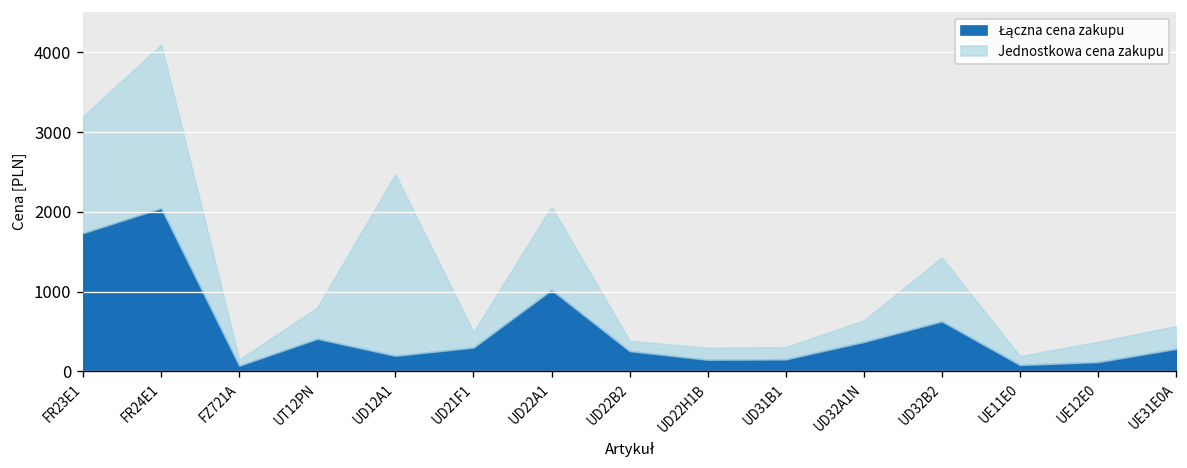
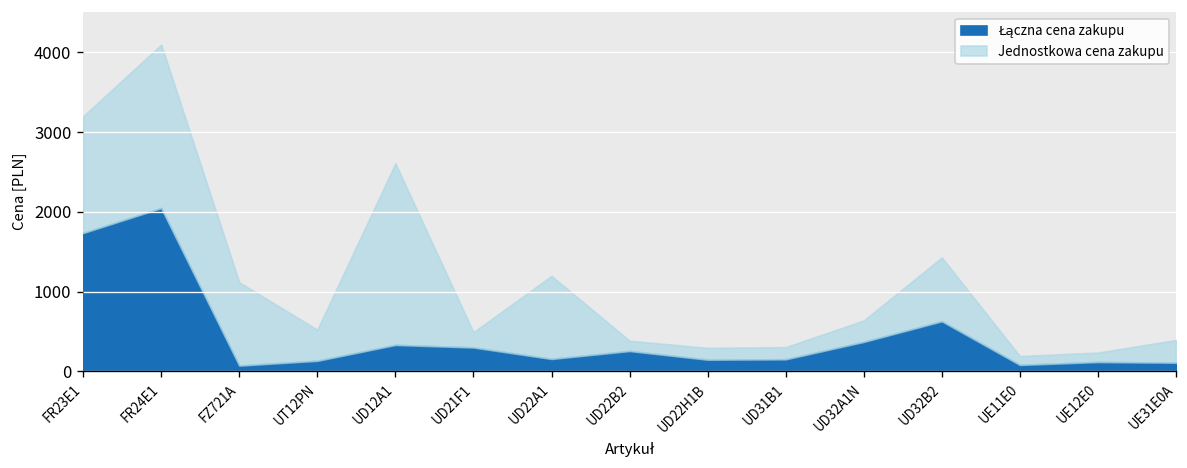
  {
    "Łączna cena zakupu": {
      "FR23E1": 1700,
      "FR24E1": 2000,
      "FZ721A": 100,
-     "UT12PN": 400,
-     "UD12A1": 200,
+     "UT12PN": 100,
+     "UD12A1": 300,
      "UD21F1": 300,
-     "UD22A1": 1000,
+     "UD22A1": 200,
      "UD22B2": 300,
      "UD22H1B": 100,
      "UD31B1": 200,
      "UD32A1N": 400,
      "UD32B2": 600,
      "UE11E0": 100,
      "UE12E0": 100,
-     "UE31E0A": 300
+     "UE31E0A": 100
    },
    "Jednostkowa cena zakupu": {
      "FR23E1": 1500,
      "FR24E1": 2000,
-     "FZ721A": 100,
+     "FZ721A": 1000,
      "UT12PN": 400,
      "UD12A1": 2300,
      "UD21F1": 200,
      "UD22A1": 1000,
      "UD22B2": 100,
      "UD22H1B": 100,
      "UD31B1": 200,
      "UD32A1N": 300,
      "UD32B2": 800,
      "UE11E0": 100,
-     "UE12E0": 300,
+     "UE12E0": 100,
      "UE31E0A": 300
    }
  }
